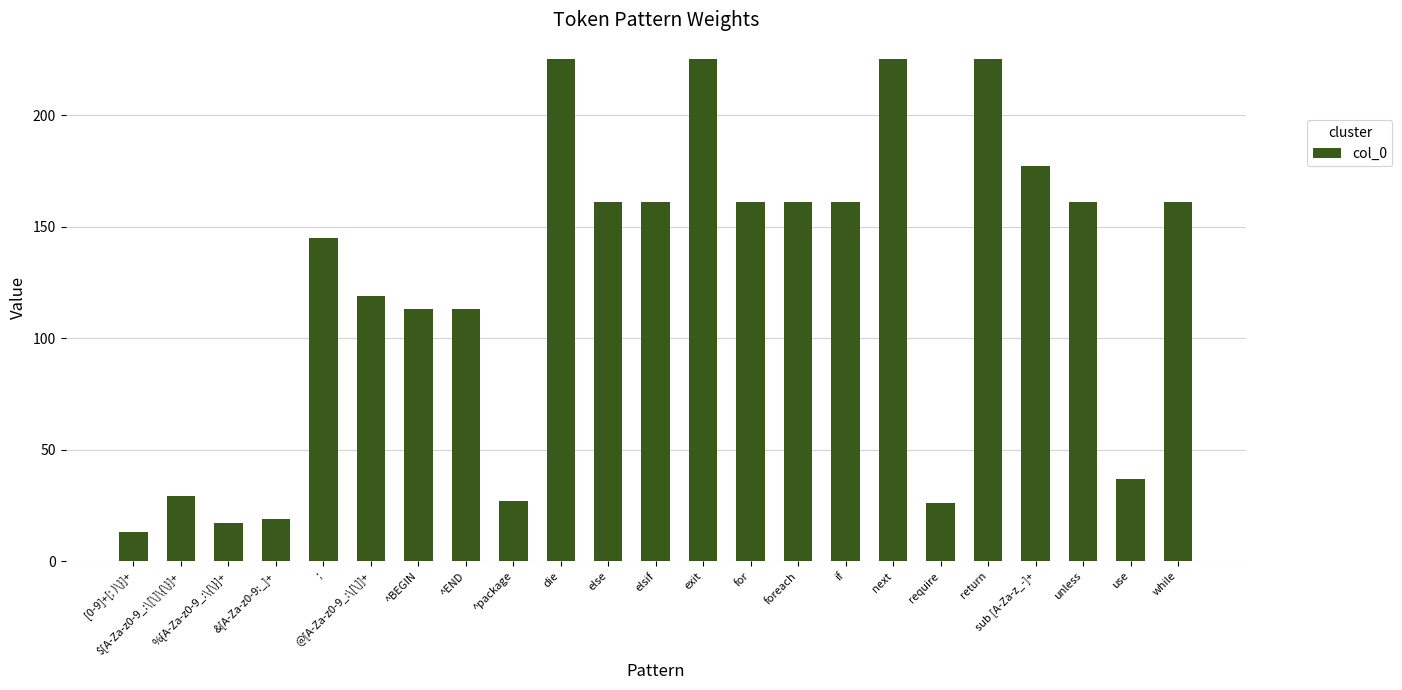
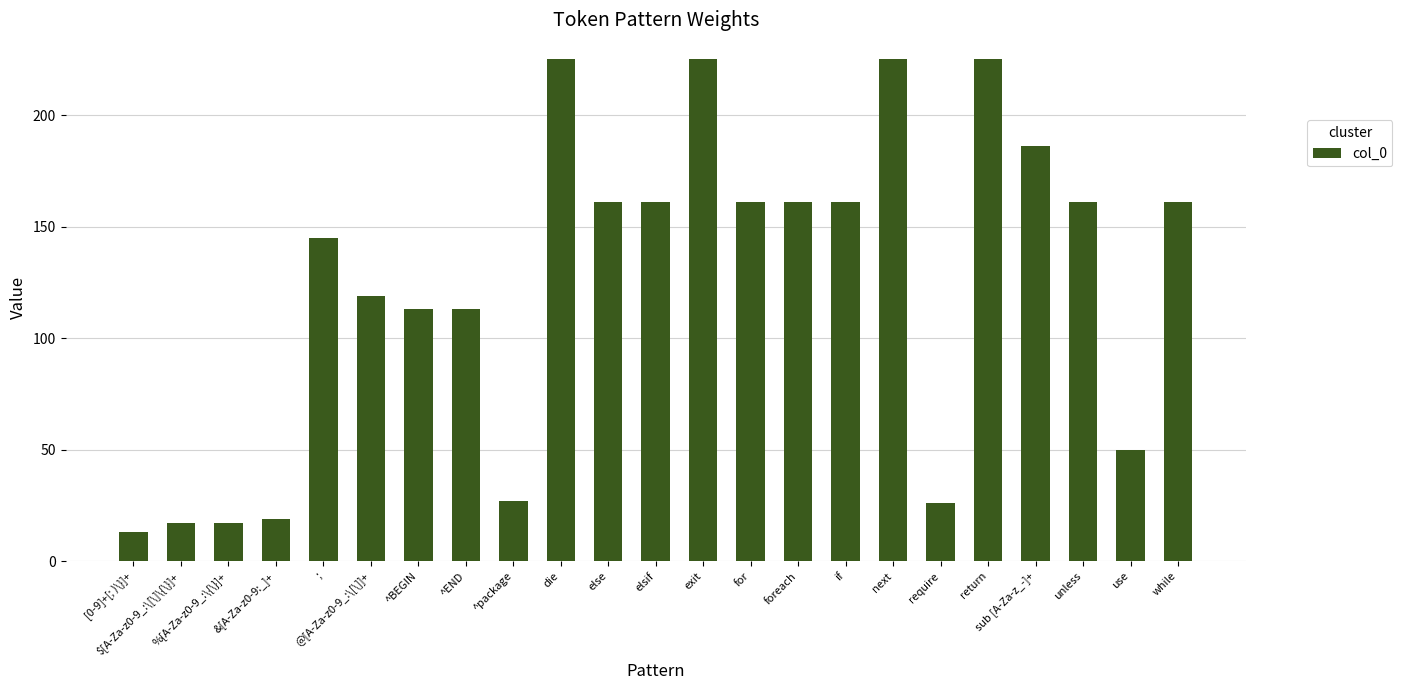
  {
    "[0-9]+[; )\\}]+": 13,
-   "$[A-Za-z0-9_:\\[\\]\\{\\}]+": 29,
+   "$[A-Za-z0-9_:\\[\\]\\{\\}]+": 17,
    "%[A-Za-z0-9_:\\{\\}]+": 17,
    "&[A-Za-z0-9:_]+": 19,
    ";": 145,
    "@[A-Za-z0-9_:\\[\\]]+": 119,
    "^BEGIN": 113,
    "^END": 113,
    "^package": 27,
    "die": 225,
    "else": 161,
    "elsif": 161,
    "exit": 225,
    "for": 161,
    "foreach": 161,
    "if": 161,
    "next": 225,
    "require": 26,
    "return": 225,
-   "sub [A-Za-z_-]+": 177,
+   "sub [A-Za-z_-]+": 186,
    "unless": 161,
-   "use": 37,
+   "use": 50,
    "while": 161
  }
